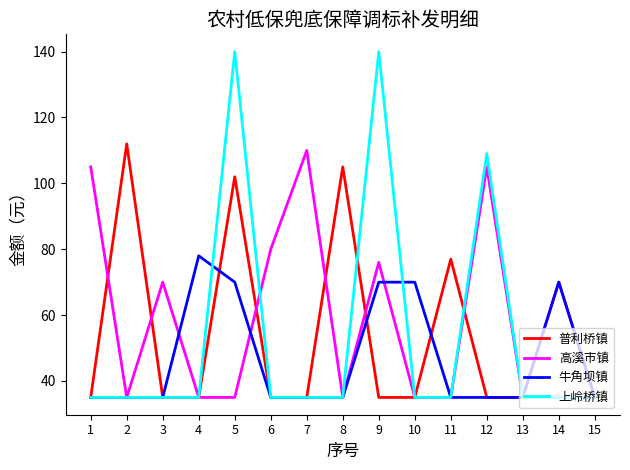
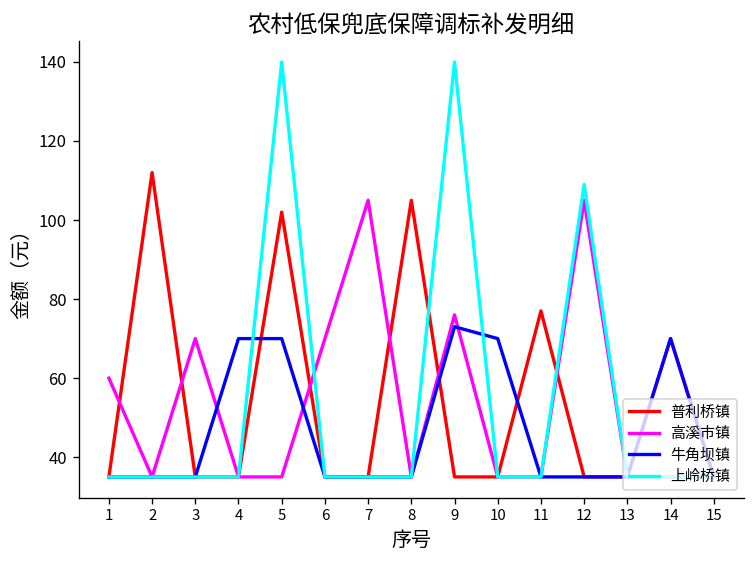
  {
    "普利桥镇": {
      "2": 112,
      "5": 102,
      "8": 105,
      "9": 35,
      "11": 77
    },
    "高溪市镇": {
-     "1": 105,
+     "1": 60,
      "3": 70,
      "5": 35,
-     "6": 80,
-     "7": 110,
+     "6": 70,
+     "7": 105,
      "9": 76,
      "12": 105
    },
    "牛角坝镇": {
-     "4": 78,
+     "4": 70,
      "5": 70,
-     "9": 70,
+     "9": 73,
      "10": 70
    },
    "上岭桥镇": {
      "5": 140,
      "9": 140,
      "12": 109
    }
  }
